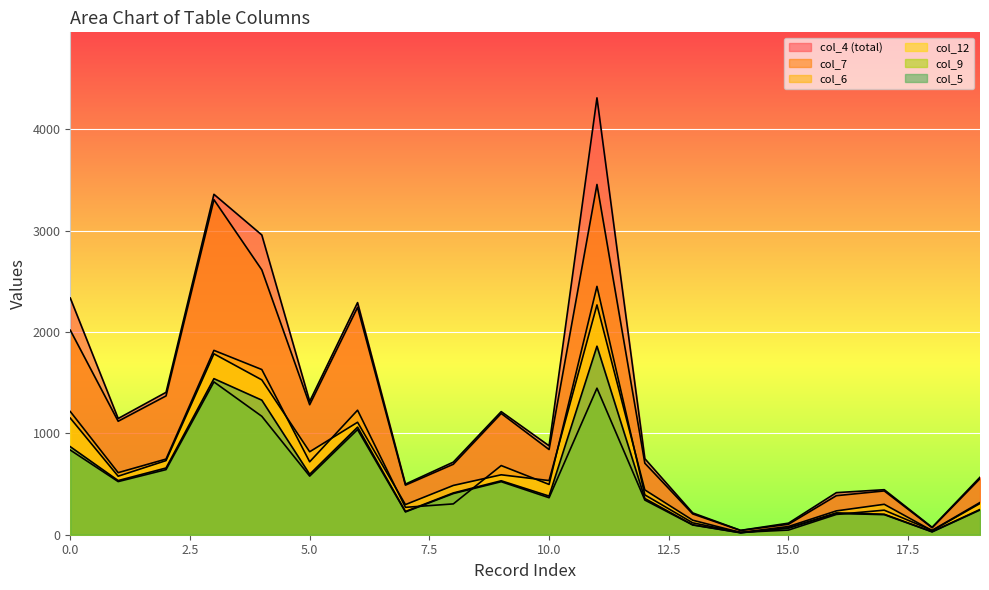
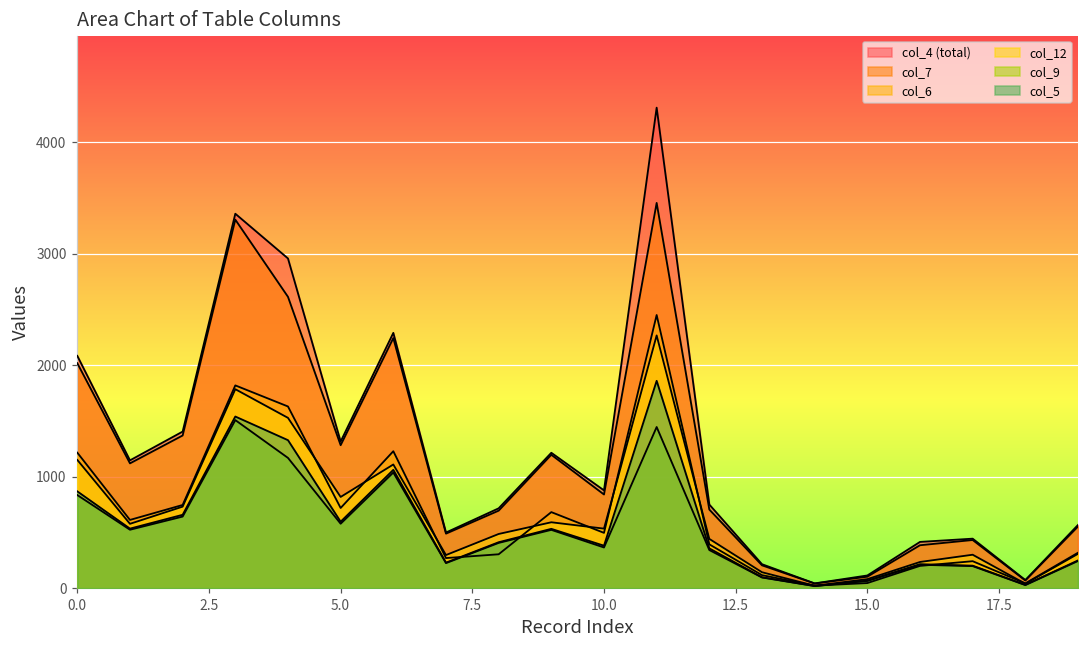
  {
    "col_4 (total)": {
-     "0.0": 2330,
+     "0.0": 2080,
      "5.0": 1320,
      "10.0": 880
    },
    "col_9": {
      "0.0": 840
    },
    "col_5": {
      "0.0": 870
    }
  }
